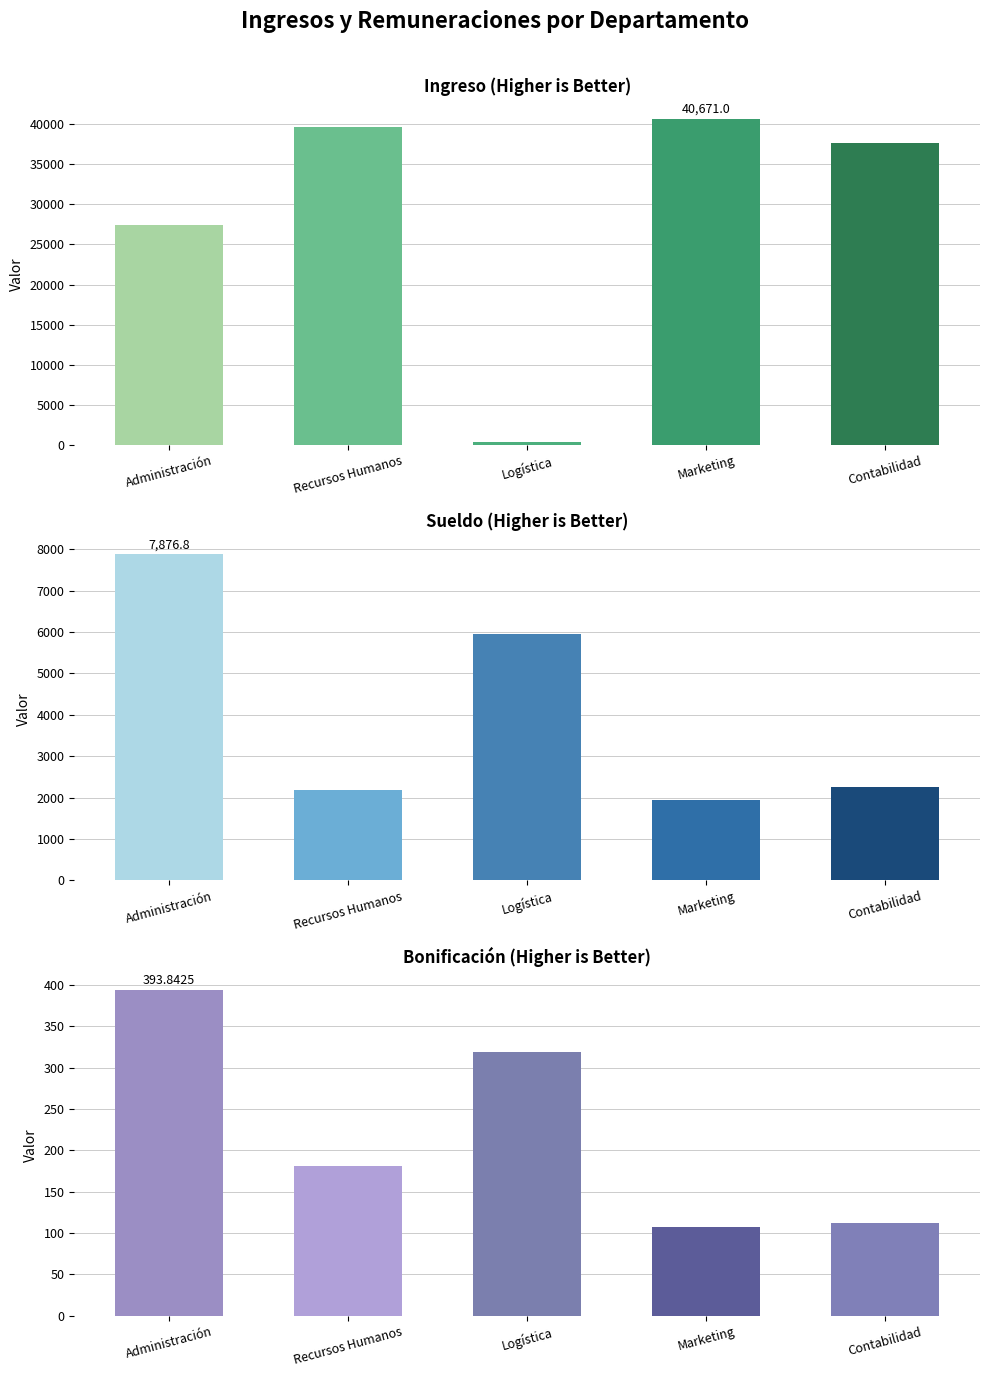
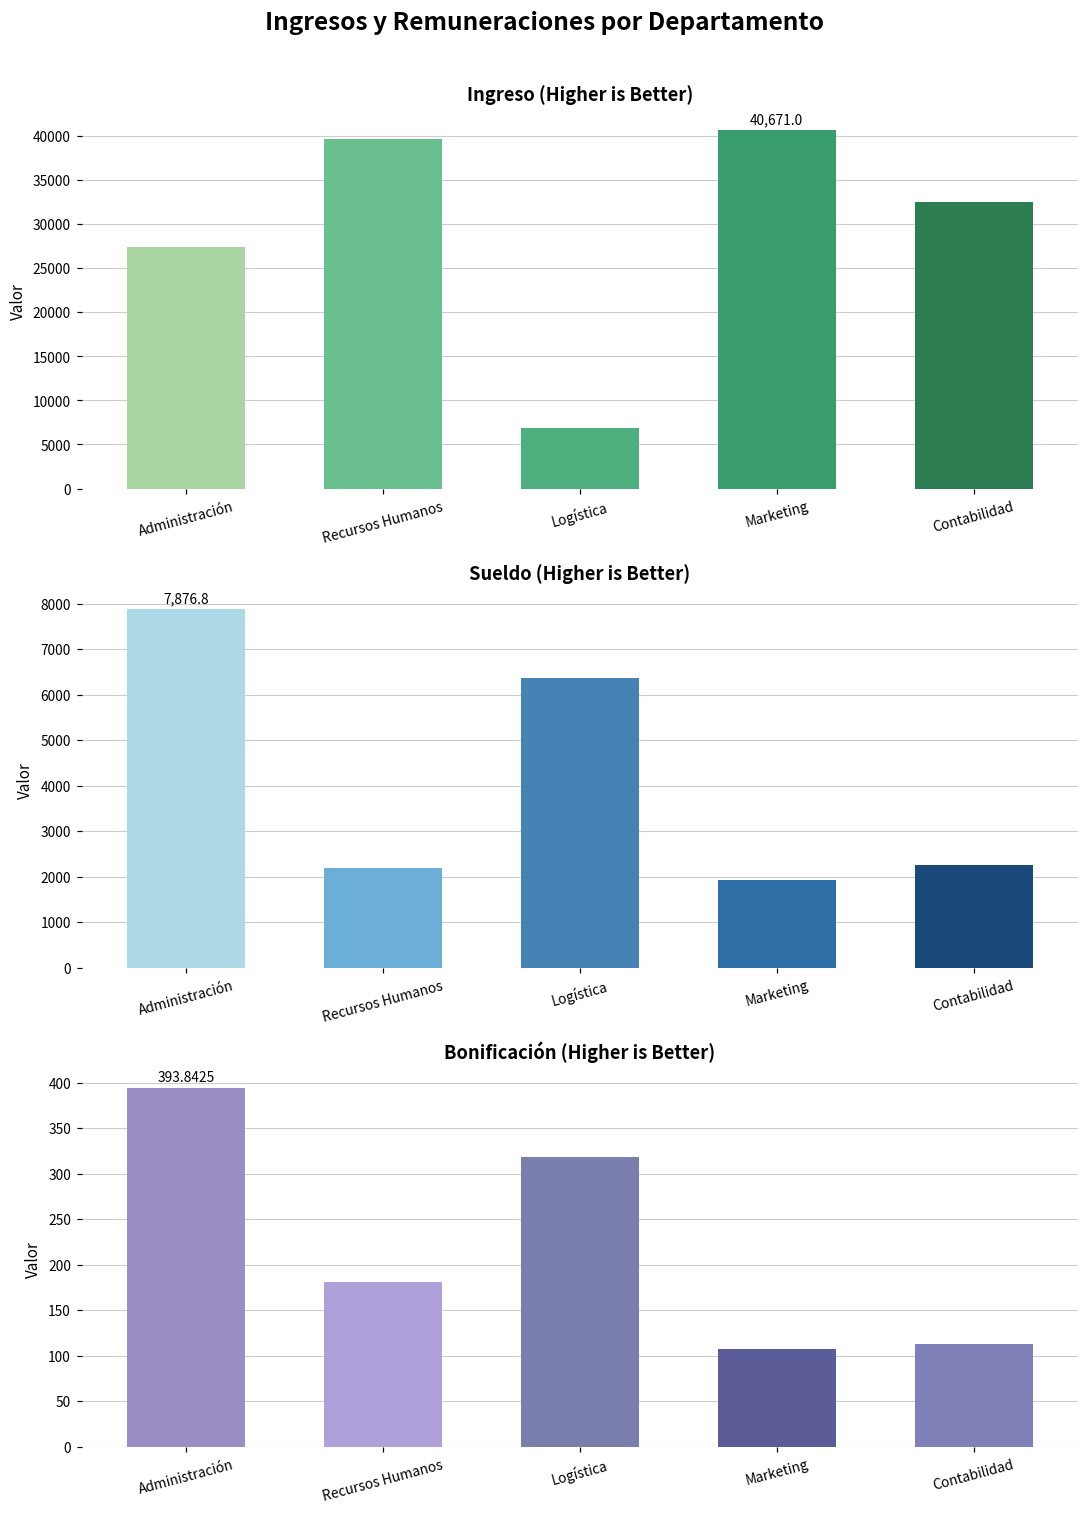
  {
    "Ingreso (Higher is Better)": {
      "Administración": 27000,
      "Recursos Humanos": 40000,
-     "Logística": 0,
-     "Contabilidad": 38000
+     "Logística": 7000,
+     "Contabilidad": 32000
    },
    "Sueldo (Higher is Better)": {
      "Recursos Humanos": 2200,
-     "Logística": 6000,
+     "Logística": 6400,
      "Marketing": 1900,
      "Contabilidad": 2200
    },
    "Bonificación (Higher is Better)": {
      "Administración": 393.8425
    }
  }
